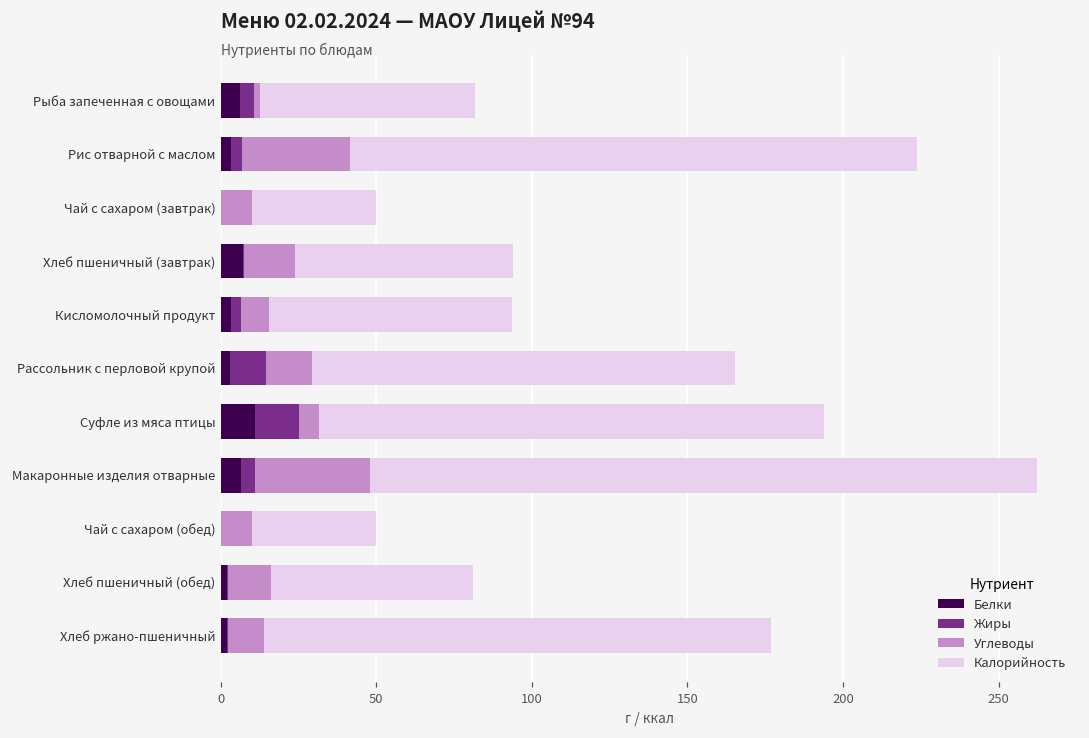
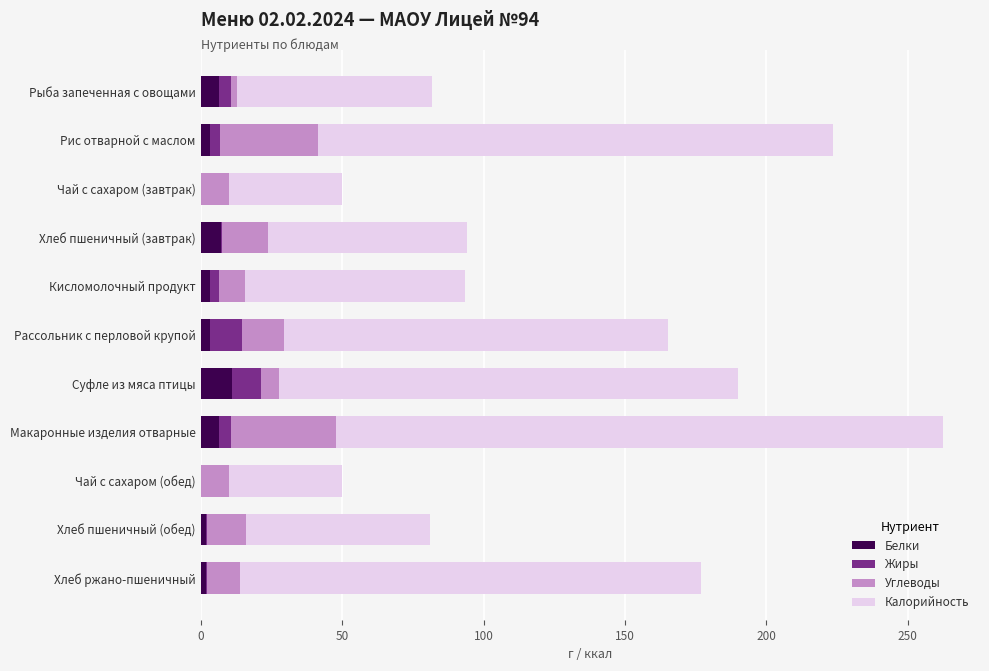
  {
    "Белки": {
      "Рыба запеченная с овощами": 6,
      "Рис отварной с маслом": 3,
      "Чай с сахаром (завтрак)": 0,
      "Хлеб пшеничный (завтрак)": 7,
      "Кисломолочный продукт": 3,
      "Рассольник с перловой крупой": 3,
      "Суфле из мяса птицы": 11,
      "Макаронные изделия отварные": 6,
      "Чай с сахаром (обед)": 0,
      "Хлеб пшеничный (обед)": 2,
      "Хлеб ржано-пшеничный": 2
    },
    "Жиры": {
      "Рыба запеченная с овощами": 4,
      "Рис отварной с маслом": 3,
      "Чай с сахаром (завтрак)": 0,
      "Кисломолочный продукт": 3,
      "Рассольник с перловой крупой": 11,
-     "Суфле из мяса птицы": 14,
+     "Суфле из мяса птицы": 10,
      "Макаронные изделия отварные": 5,
      "Чай с сахаром (обед)": 0
    },
    "Углеводы": {
      "Рыба запеченная с овощами": 2,
      "Рис отварной с маслом": 35,
      "Чай с сахаром (завтрак)": 10,
      "Хлеб пшеничный (завтрак)": 17,
      "Кисломолочный продукт": 9,
      "Рассольник с перловой крупой": 15,
      "Суфле из мяса птицы": 7,
      "Макаронные изделия отварные": 37,
      "Чай с сахаром (обед)": 10,
      "Хлеб пшеничный (обед)": 14,
      "Хлеб ржано-пшеничный": 12
    },
    "Калорийность": {
      "Рыба запеченная с овощами": 69,
      "Рис отварной с маслом": 182,
      "Чай с сахаром (завтрак)": 40,
      "Хлеб пшеничный (завтрак)": 70,
      "Кисломолочный продукт": 78,
      "Рассольник с перловой крупой": 136,
      "Суфле из мяса птицы": 162,
      "Макаронные изделия отварные": 214,
      "Чай с сахаром (обед)": 40,
      "Хлеб пшеничный (обед)": 65,
      "Хлеб ржано-пшеничный": 163
    }
  }
